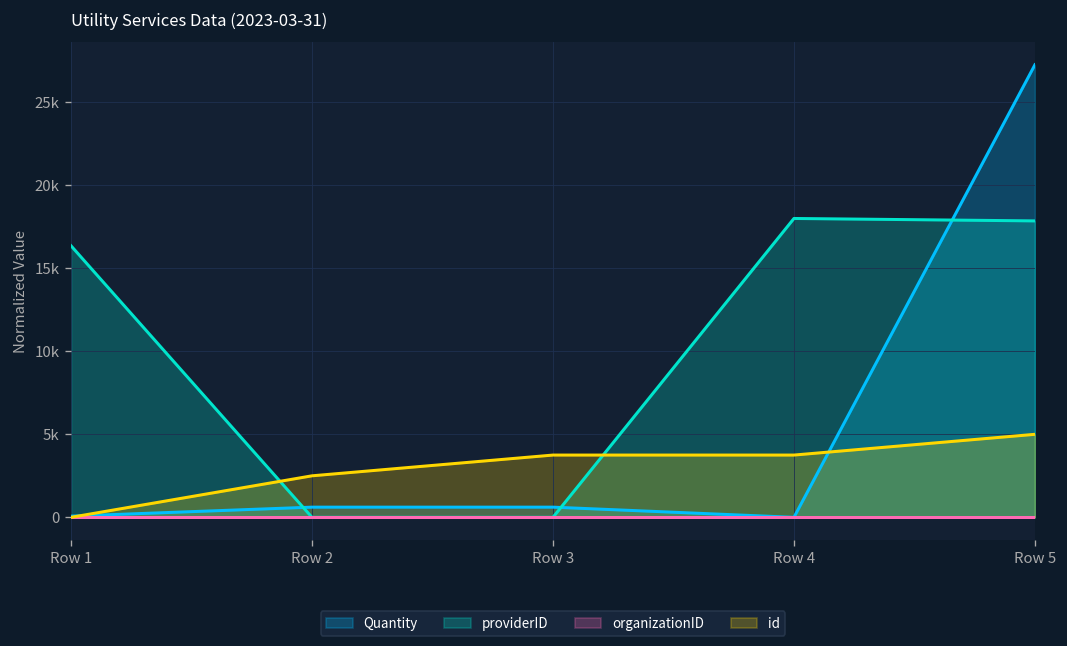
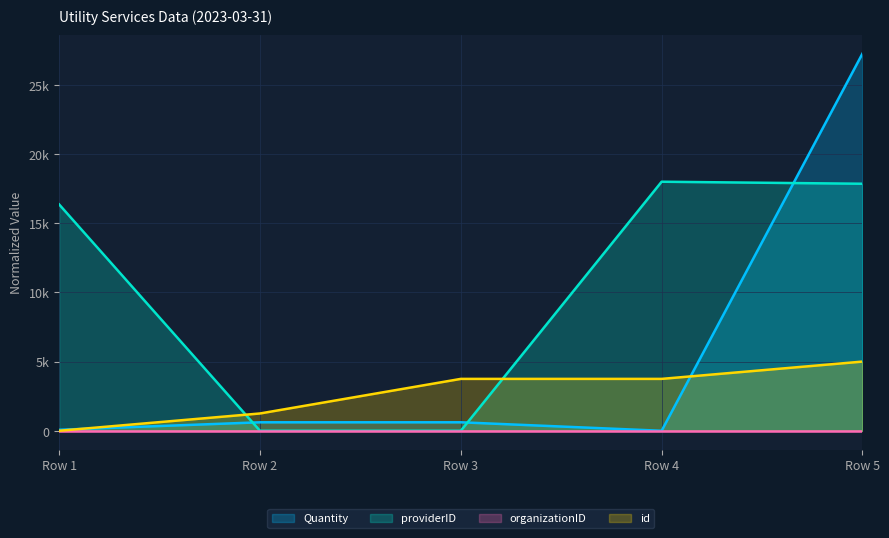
  {
    "organizationID": {
      "Row 5": 0
    },
    "id": {
-     "Row 2": 2500,
+     "Row 2": 1300,
      "Row 3": 3800,
      "Row 4": 3800,
      "Row 5": 5000
    }
  }
